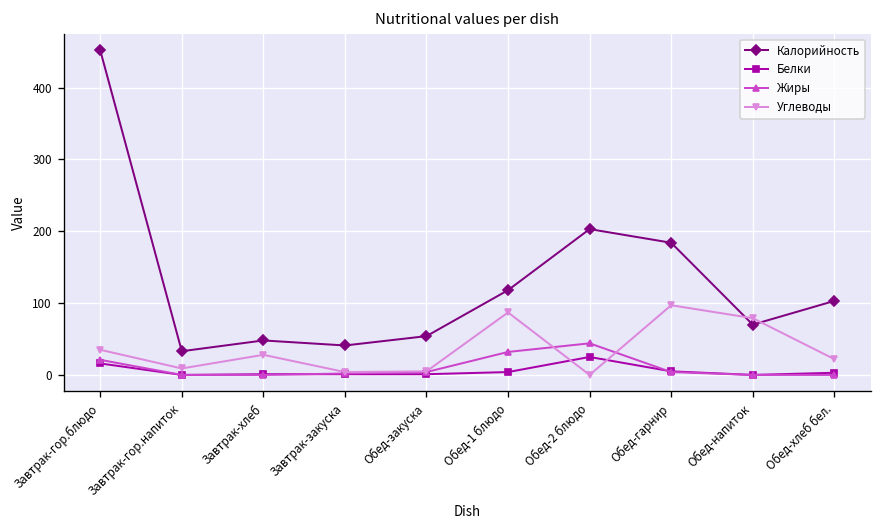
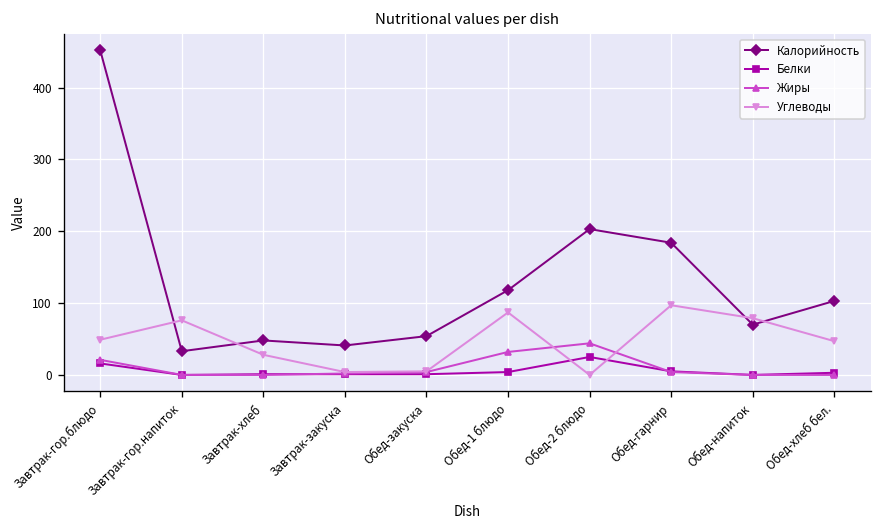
  {
    "Жиры": {
      "Завтрак-гор.блюдо": 20,
      "Обед-1 блюдо": 30,
      "Обед-2 блюдо": 40
    },
    "Углеводы": {
-     "Завтрак-гор.блюдо": 40,
-     "Завтрак-гор.напиток": 10,
+     "Завтрак-гор.блюдо": 50,
+     "Завтрак-гор.напиток": 80,
      "Завтрак-хлеб": 30,
      "Обед-1 блюдо": 90,
      "Обед-2 блюдо": 0,
      "Обед-гарнир": 100,
      "Обед-напиток": 80,
-     "Обед-хлеб бел.": 20
+     "Обед-хлеб бел.": 50
    }
  }
